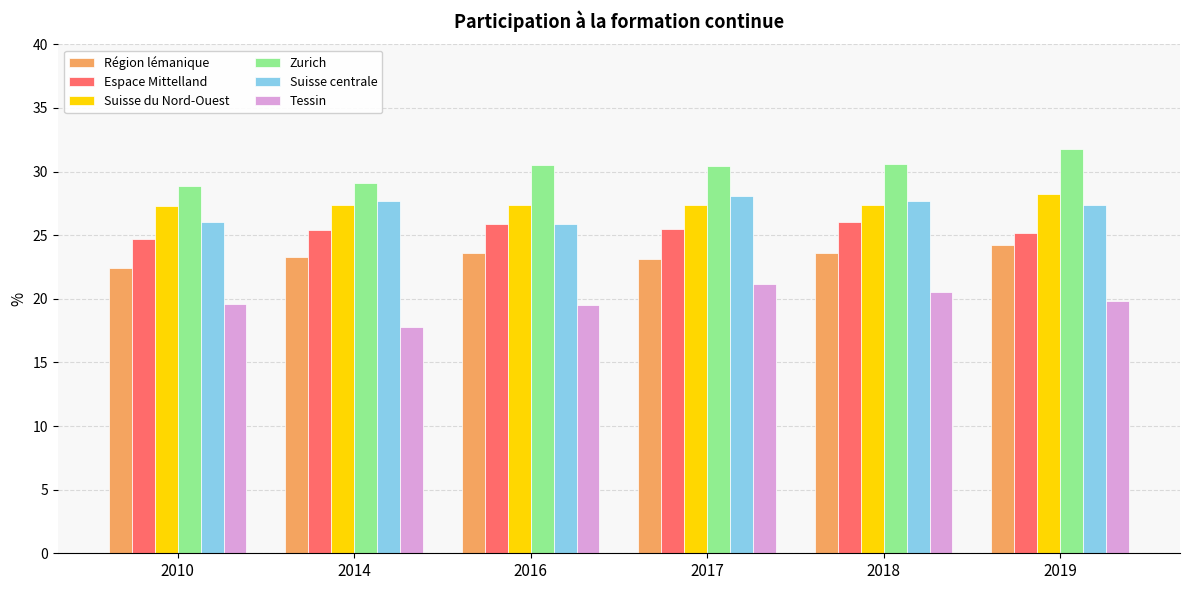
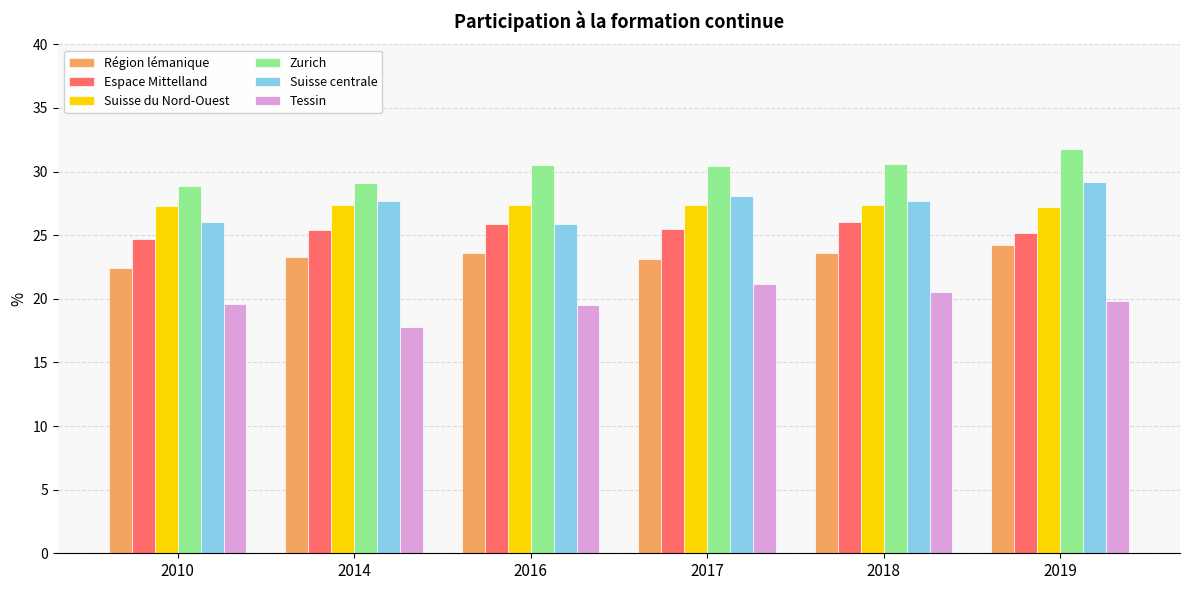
  {
    "Suisse du Nord-Ouest": {
      "2010": 27.3,
      "2014": 27.4,
      "2016": 27.4,
      "2017": 27.4,
      "2018": 27.4,
-     "2019": 28.2
+     "2019": 27.2
    },
    "Zurich": {
      "2010": 28.9,
      "2014": 29.1,
      "2016": 30.5,
      "2017": 30.4,
      "2018": 30.6,
      "2019": 31.8
    },
    "Suisse centrale": {
      "2010": 26.0,
      "2014": 27.7,
      "2016": 25.9,
      "2017": 28.1,
      "2018": 27.7,
-     "2019": 27.4
+     "2019": 29.2
    },
    "Tessin": {
      "2010": 19.6,
      "2014": 17.8,
      "2016": 19.5,
      "2017": 21.2,
      "2018": 20.5,
      "2019": 19.8
    }
  }
